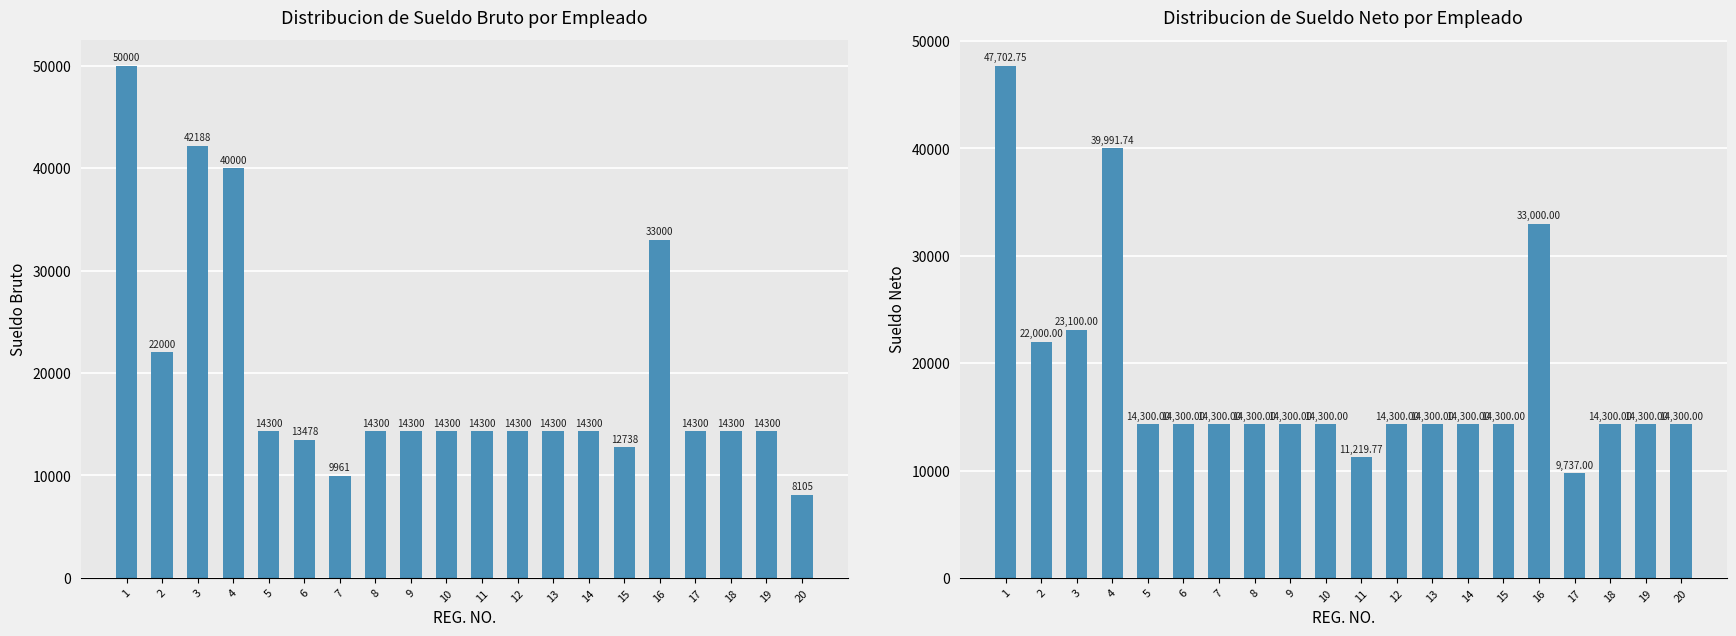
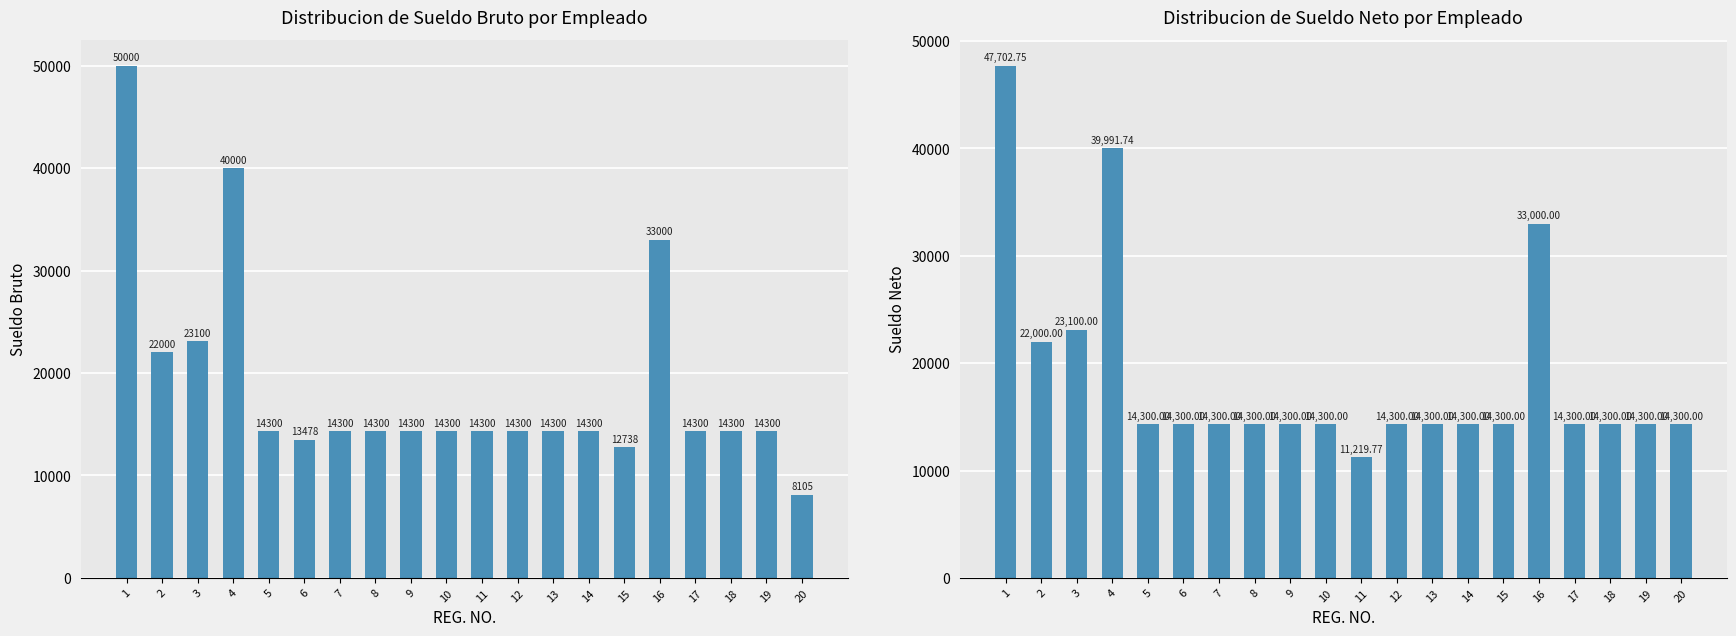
  {
    "Distribucion de Sueldo Bruto por Empleado": {
      "1": "50000",
      "2": "22000",
-     "3": "42188",
+     "3": "23100",
      "4": "40000",
      "5": "14300",
      "6": "13478",
-     "7": "9961",
+     "7": "14300",
      "8": "14300",
      "9": "14300",
      "10": "14300",
      "11": "14300",
      "12": "14300",
      "13": "14300",
      "14": "14300",
      "15": "12738",
      "16": "33000",
      "17": "14300",
      "18": "14300",
      "19": "14300",
      "20": "8105"
    },
    "Distribucion de Sueldo Neto por Empleado": {
      "1": "47,702.75",
      "2": "22,000.00",
      "3": "23,100.00",
      "4": "39,991.74",
      "11": "11,219.77",
      "16": "33,000.00",
-     "17": "9,737.00"
+     "17": "14,300.00"
    }
  }
